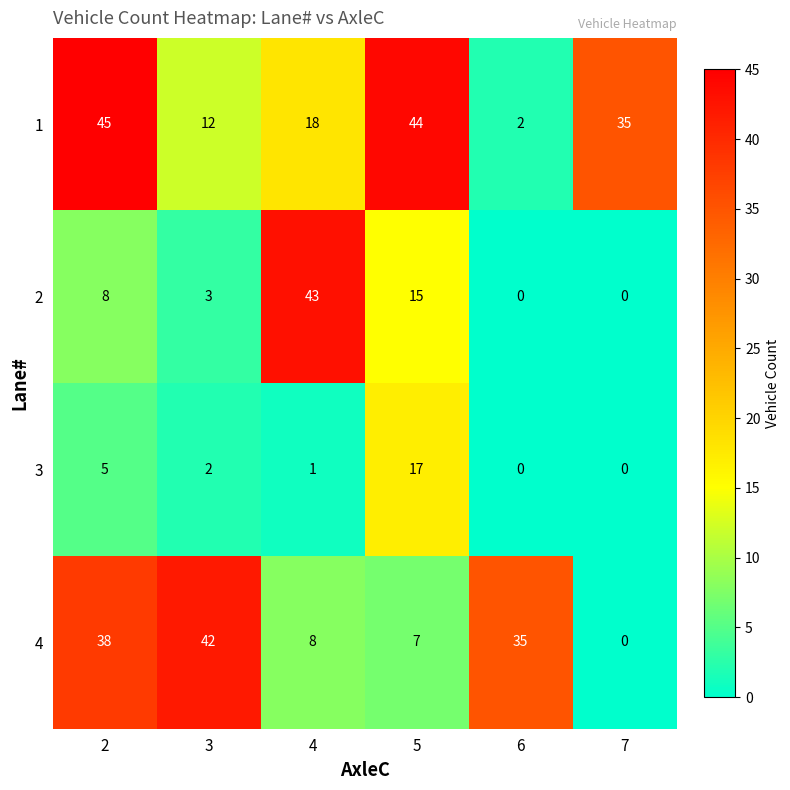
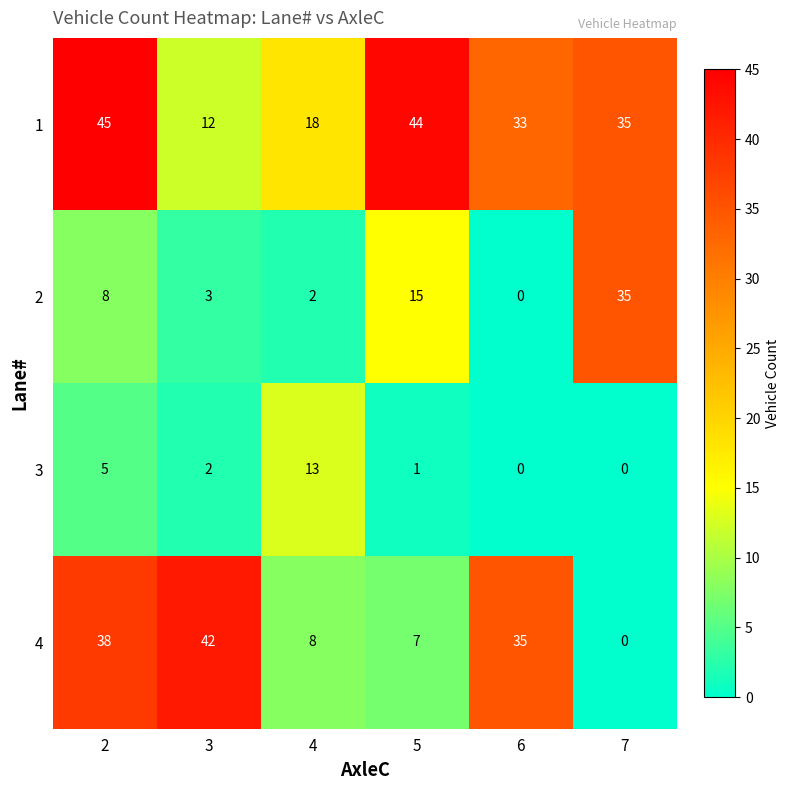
  {
    "1": {
      "2": 45,
      "3": 12,
      "4": 18,
      "5": 44,
-     "6": 2,
+     "6": 33,
      "7": 35
    },
    "2": {
      "2": 8,
      "3": 3,
-     "4": 43,
+     "4": 2,
      "5": 15,
      "6": 0,
-     "7": 0
+     "7": 35
    },
    "3": {
      "2": 5,
      "3": 2,
-     "4": 1,
-     "5": 17,
+     "4": 13,
+     "5": 1,
      "6": 0,
      "7": 0
    },
    "4": {
      "2": 38,
      "3": 42,
      "4": 8,
      "5": 7,
      "6": 35,
      "7": 0
    }
  }
